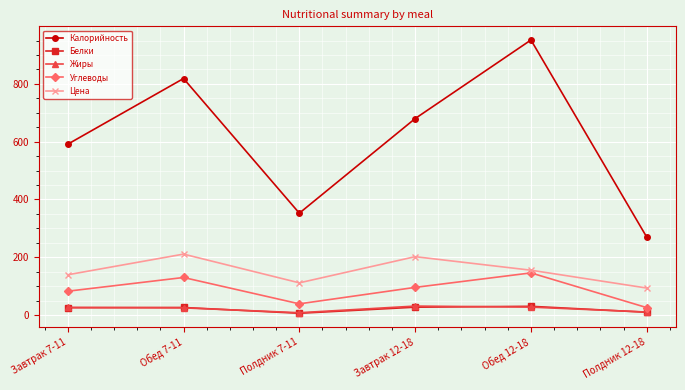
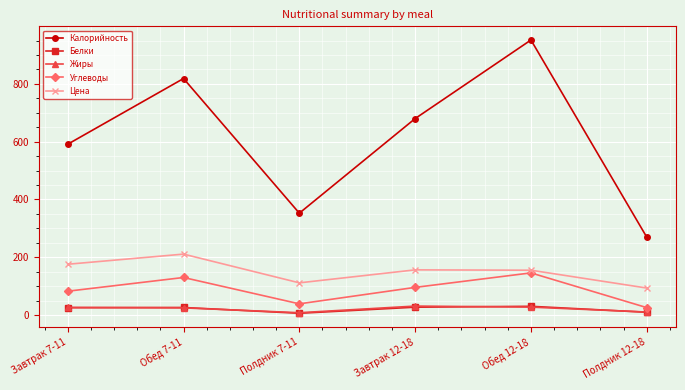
  {
    "Цена": {
-     "Завтрак 7-11": 140,
+     "Завтрак 7-11": 180,
      "Обед 7-11": 210,
      "Полдник 7-11": 110,
-     "Завтрак 12-18": 200,
+     "Завтрак 12-18": 160,
      "Обед 12-18": 160,
      "Полдник 12-18": 90
    }
  }
